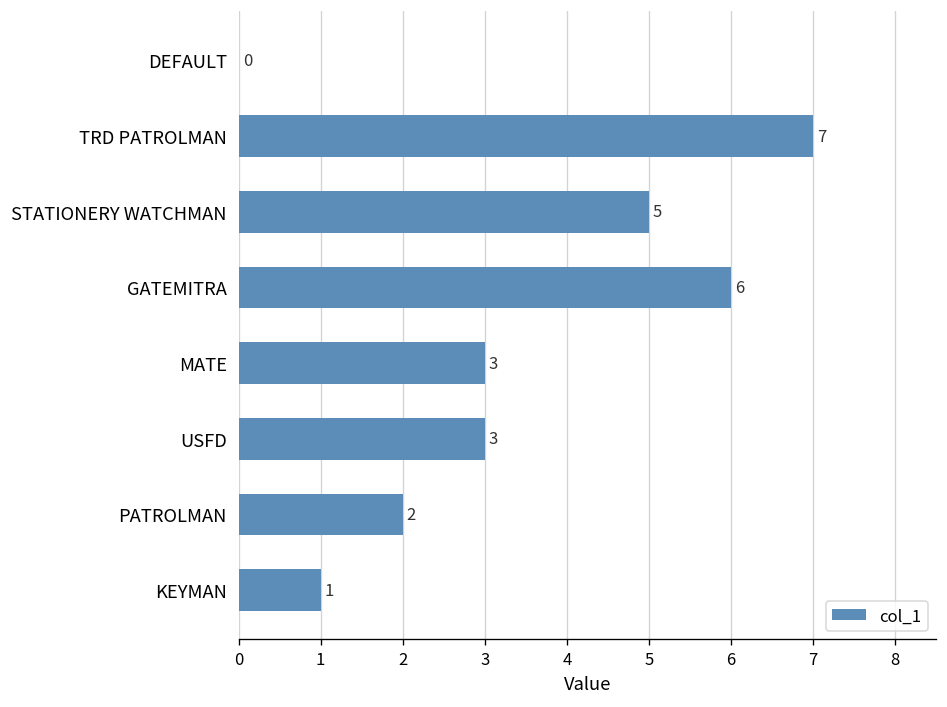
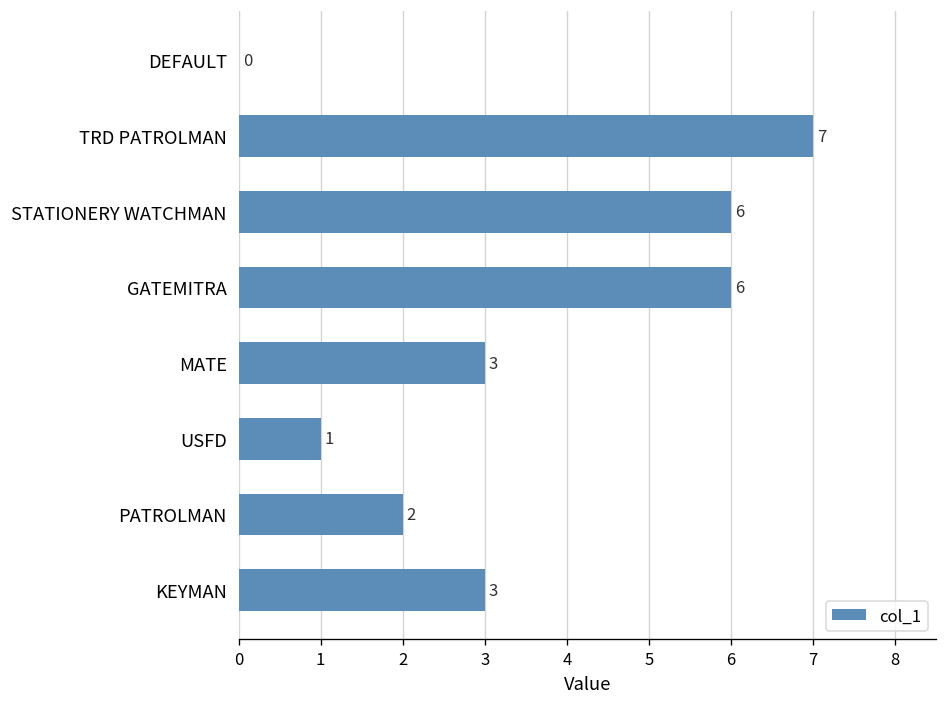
  {
    "DEFAULT": 0,
    "TRD PATROLMAN": 7,
-   "STATIONERY WATCHMAN": 5,
+   "STATIONERY WATCHMAN": 6,
    "GATEMITRA": 6,
    "MATE": 3,
-   "USFD": 3,
+   "USFD": 1,
    "PATROLMAN": 2,
-   "KEYMAN": 1
+   "KEYMAN": 3
  }
